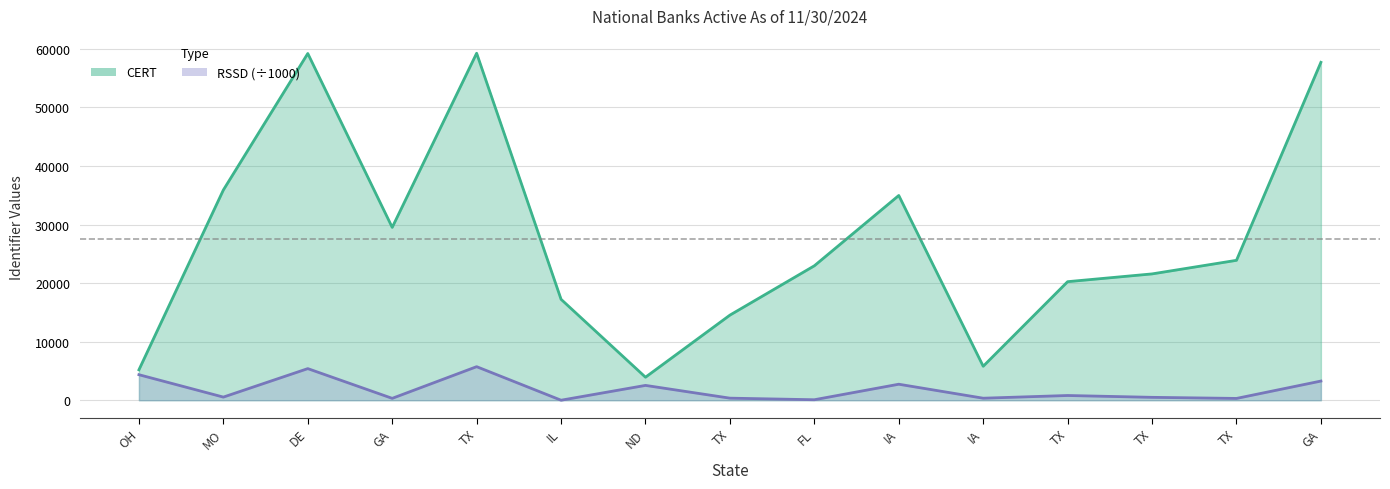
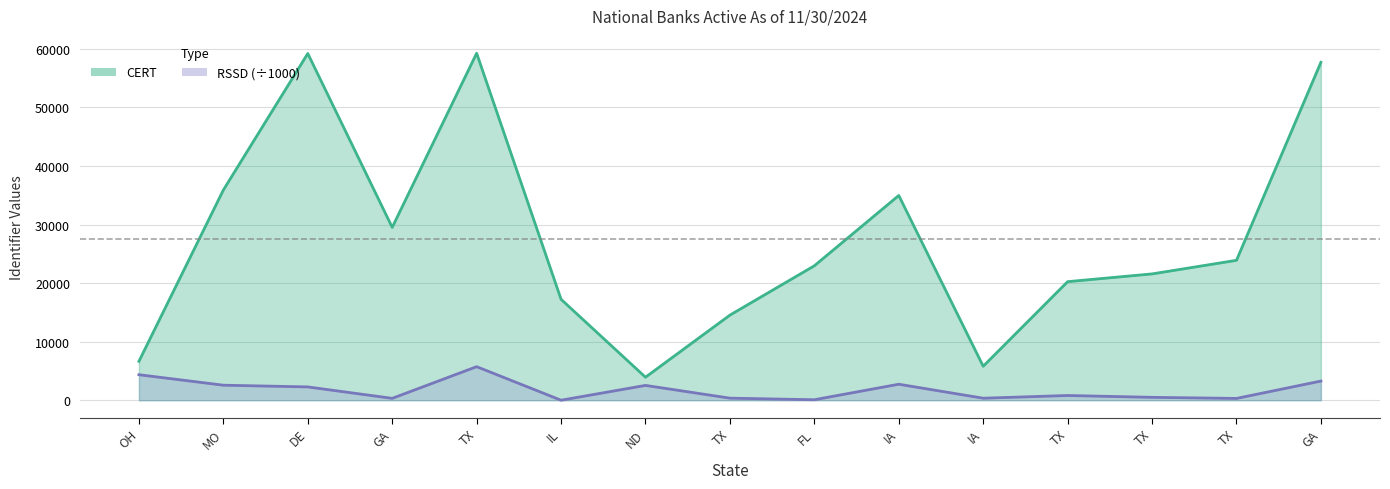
  {
    "CERT": {
-     "OH": 5000,
+     "OH": 7000,
      "MO": 36000,
      "DE": 59000,
      "IL": 17000,
      "ND": 4000,
      "FL": 23000
    },
    "RSSD (÷1000)": {
      "OH": 4000,
-     "MO": 1000,
-     "DE": 5000,
+     "MO": 3000,
+     "DE": 2000,
      "IL": 0,
      "ND": 3000,
      "FL": 0
    }
  }
